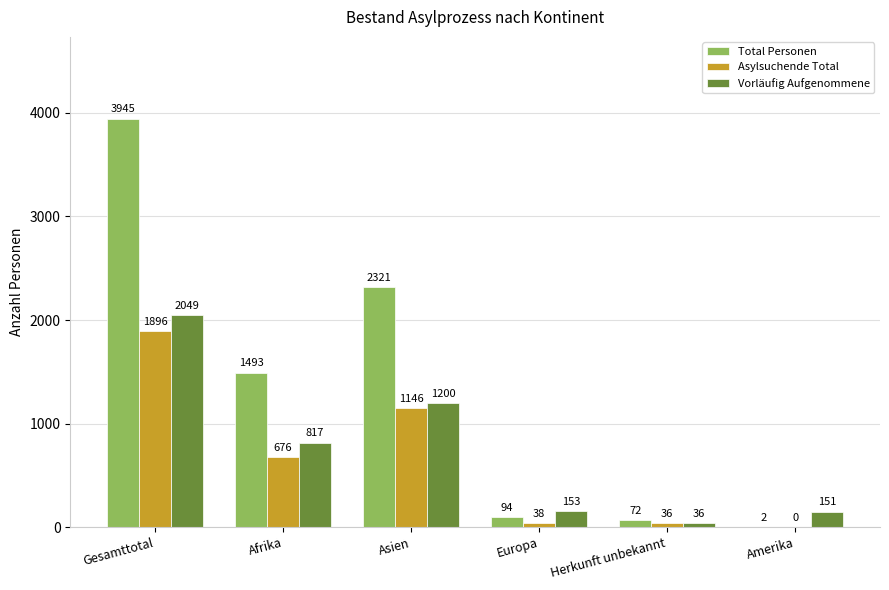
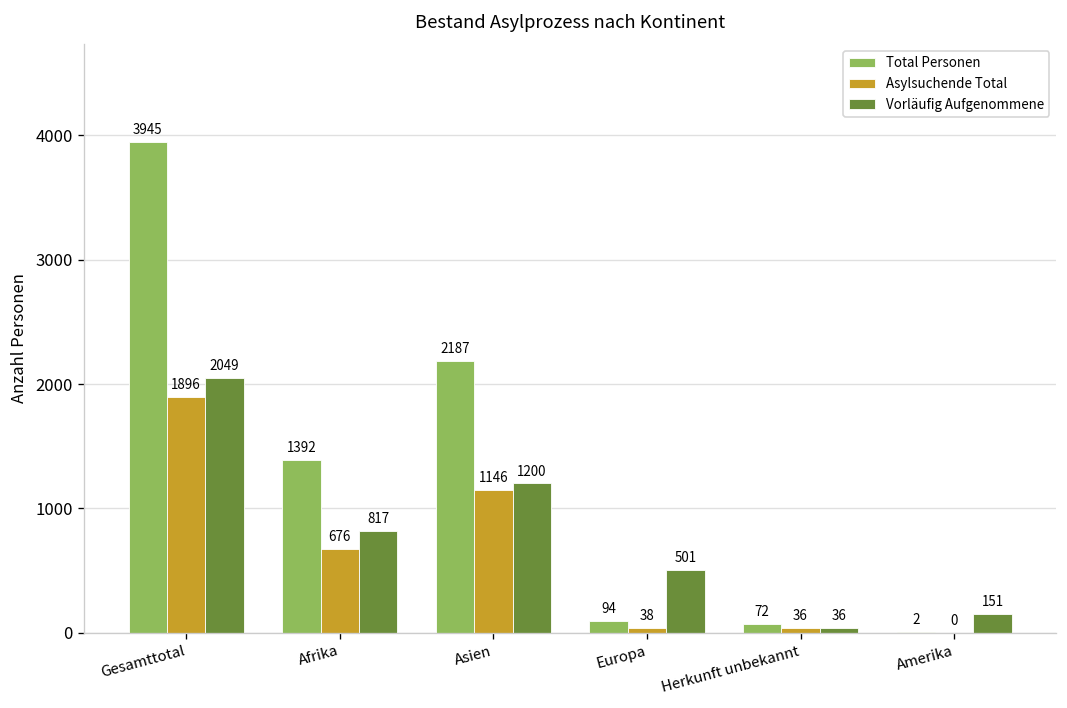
  {
    "Total Personen": {
      "Gesamttotal": 3945,
-     "Afrika": 1493,
-     "Asien": 2321,
+     "Afrika": 1392,
+     "Asien": 2187,
      "Europa": 94,
      "Herkunft unbekannt": 72,
      "Amerika": 2
    },
    "Asylsuchende Total": {
      "Gesamttotal": 1896,
      "Afrika": 676,
      "Asien": 1146,
      "Europa": 38,
      "Herkunft unbekannt": 36,
      "Amerika": 0
    },
    "Vorläufig Aufgenommene": {
      "Gesamttotal": 2049,
      "Afrika": 817,
      "Asien": 1200,
-     "Europa": 153,
+     "Europa": 501,
      "Herkunft unbekannt": 36,
      "Amerika": 151
    }
  }
